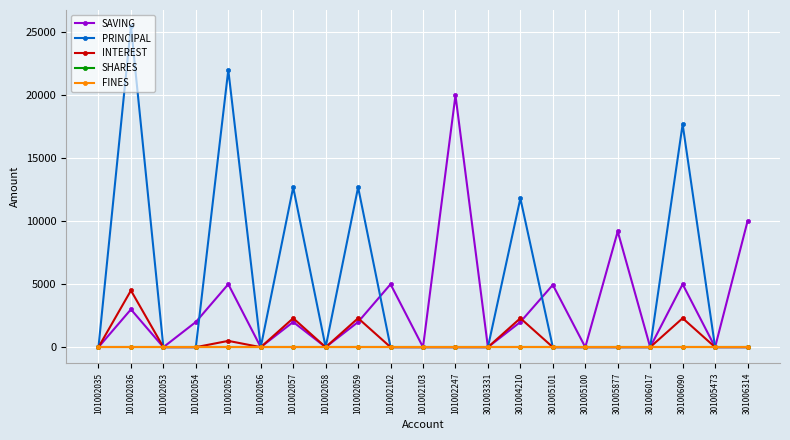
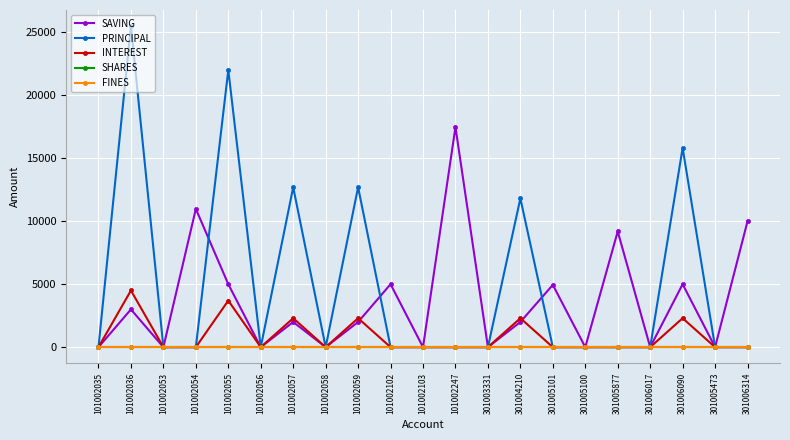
  {
    "SAVING": {
      "101002036": 3000,
-     "101002054": 2000,
+     "101002054": 11000,
      "101002055": 5000,
      "101002057": 2000,
      "101002059": 2000,
      "101002102": 5000,
-     "101002247": 20000,
+     "101002247": 17500,
      "301004210": 2000,
      "301005101": 4900,
      "301005877": 9200,
      "301006090": 5000,
      "301006314": 10000
    },
    "PRINCIPAL": {
      "101002055": 22000,
      "101002057": 12700,
      "101002059": 12700,
      "301004210": 11800,
-     "301006090": 17700
+     "301006090": 15800
    },
    "INTEREST": {
      "101002036": 4500,
-     "101002055": 500,
+     "101002055": 3700,
      "101002057": 2300,
      "101002059": 2300,
      "301004210": 2300,
      "301006090": 2300
    },
    "FINES": {
      "101002036": 0,
      "101002055": 0,
      "101002057": 0,
      "101002059": 0,
      "301004210": 0,
      "301006090": 0
    }
  }
